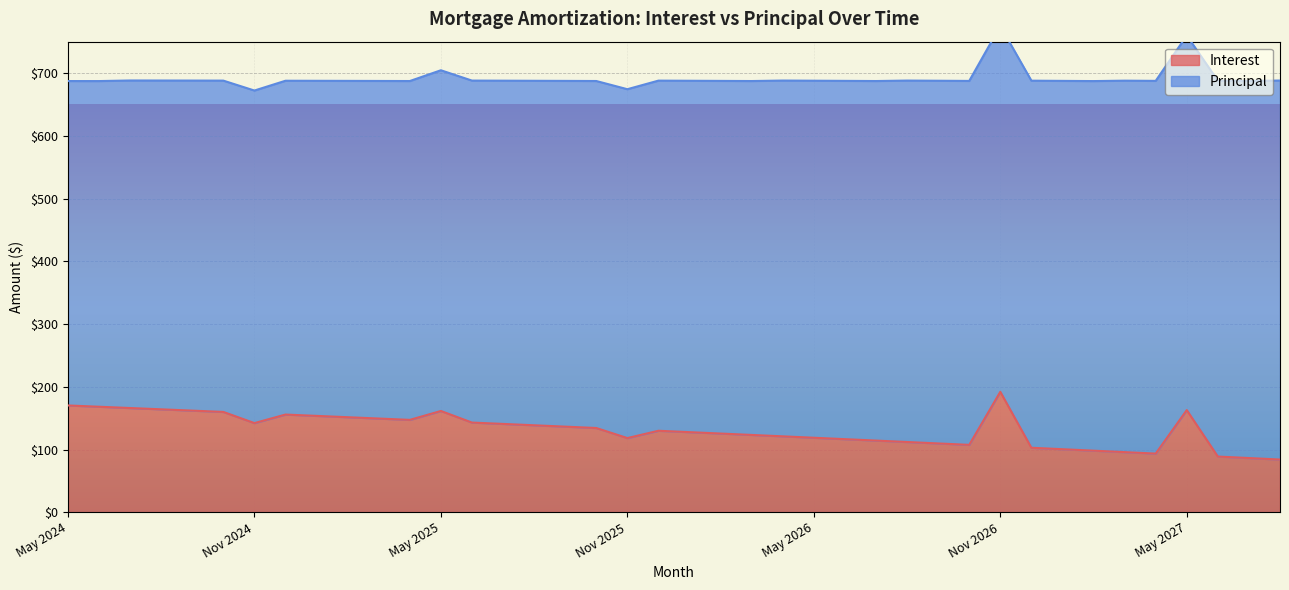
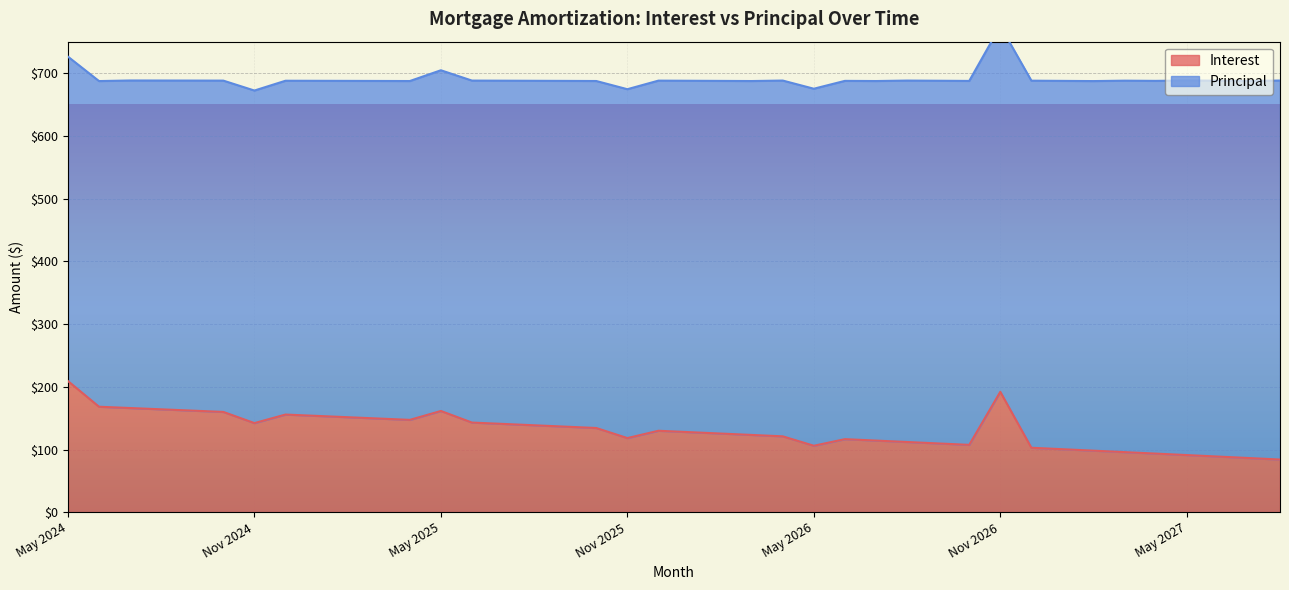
  {
    "Interest": {
-     "May 2024": "$170",
+     "May 2024": "$210",
      "Nov 2024": "$140",
      "May 2025": "$160",
      "Nov 2025": "$120",
-     "May 2026": "$120",
+     "May 2026": "$110",
      "Nov 2026": "$190",
-     "May 2027": "$160"
+     "May 2027": "$90"
    },
    "Principal": {
      "May 2024": "$520",
      "Nov 2024": "$530",
      "May 2025": "$540",
      "Nov 2025": "$560",
      "May 2026": "$570"
    }
  }
